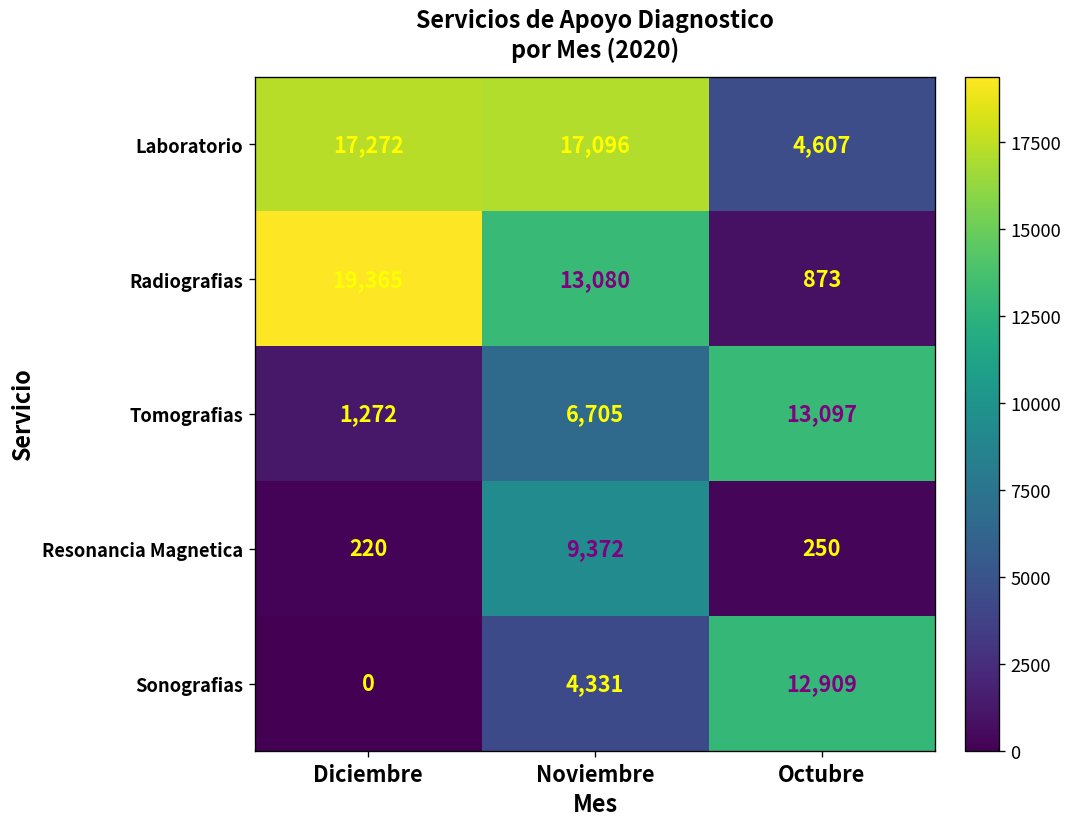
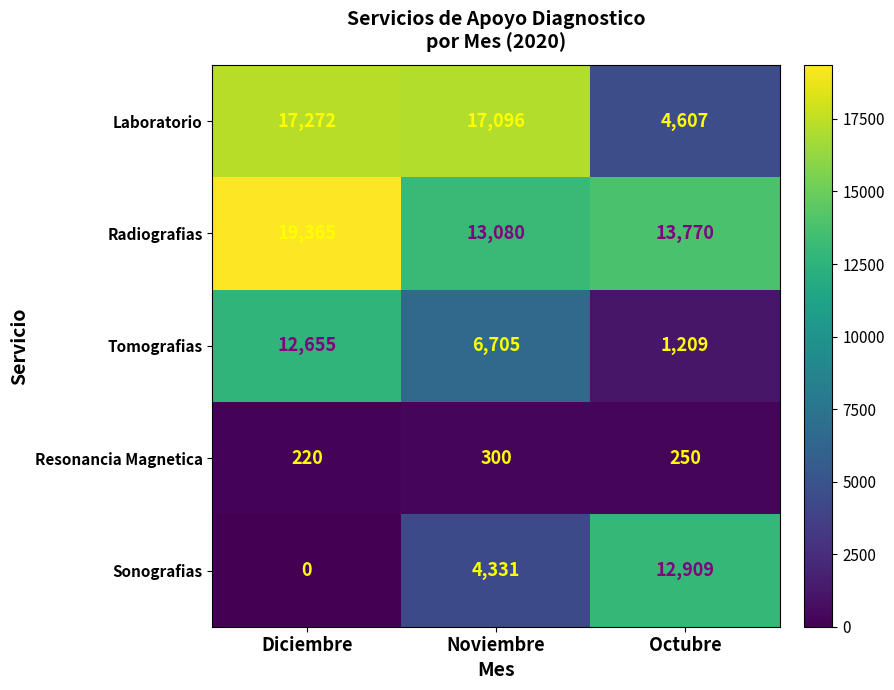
  {
    "Laboratorio": {
      "Diciembre": "17,272",
      "Noviembre": "17,096",
      "Octubre": "4,607"
    },
    "Radiografias": {
      "Noviembre": "13,080",
-     "Octubre": "873"
+     "Octubre": "13,770"
    },
    "Tomografias": {
-     "Diciembre": "1,272",
+     "Diciembre": "12,655",
      "Noviembre": "6,705",
-     "Octubre": "13,097"
+     "Octubre": "1,209"
    },
    "Resonancia Magnetica": {
      "Diciembre": "220",
-     "Noviembre": "9,372",
+     "Noviembre": "300",
      "Octubre": "250"
    },
    "Sonografias": {
      "Diciembre": "0",
      "Noviembre": "4,331",
      "Octubre": "12,909"
    }
  }
